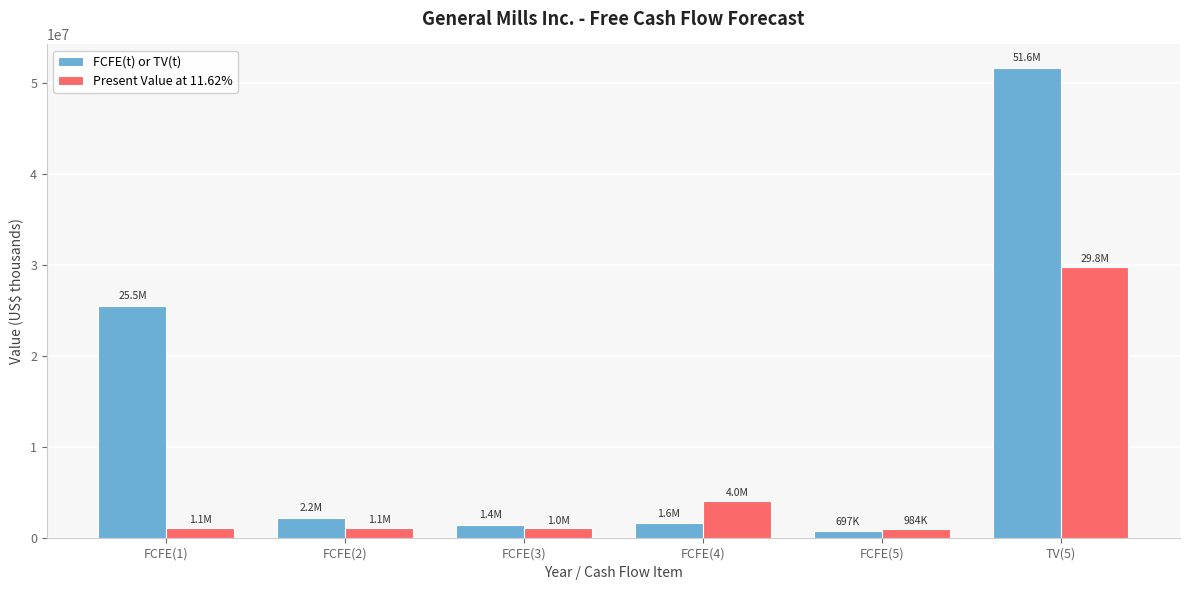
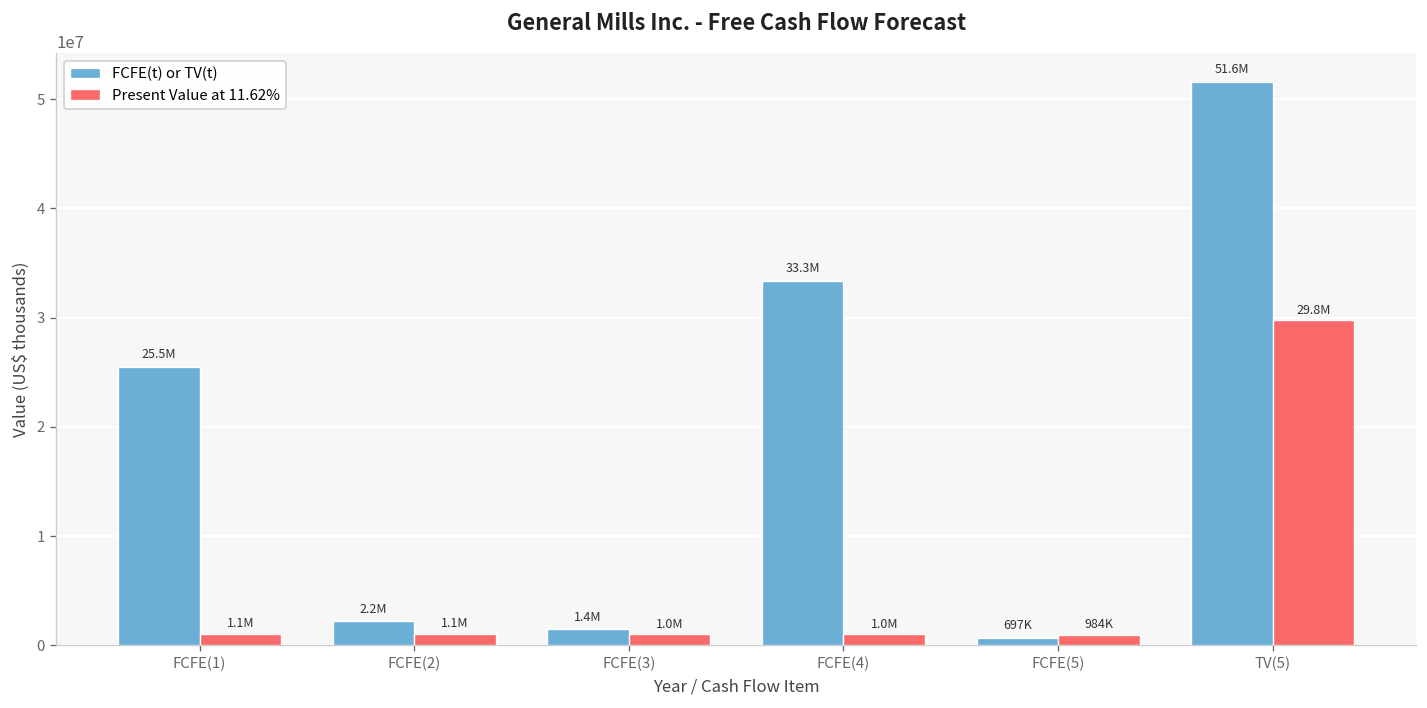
  {
    "FCFE(t) or TV(t)": {
      "FCFE(1)": "25.5M",
      "FCFE(2)": "2.2M",
      "FCFE(3)": "1.4M",
-     "FCFE(4)": "1.6M",
+     "FCFE(4)": "33.3M",
      "FCFE(5)": "697K",
      "TV(5)": "51.6M"
    },
    "Present Value at 11.62%": {
      "FCFE(1)": "1.1M",
      "FCFE(2)": "1.1M",
      "FCFE(3)": "1.0M",
-     "FCFE(4)": "4.0M",
+     "FCFE(4)": "1.0M",
      "FCFE(5)": "984K",
      "TV(5)": "29.8M"
    }
  }
